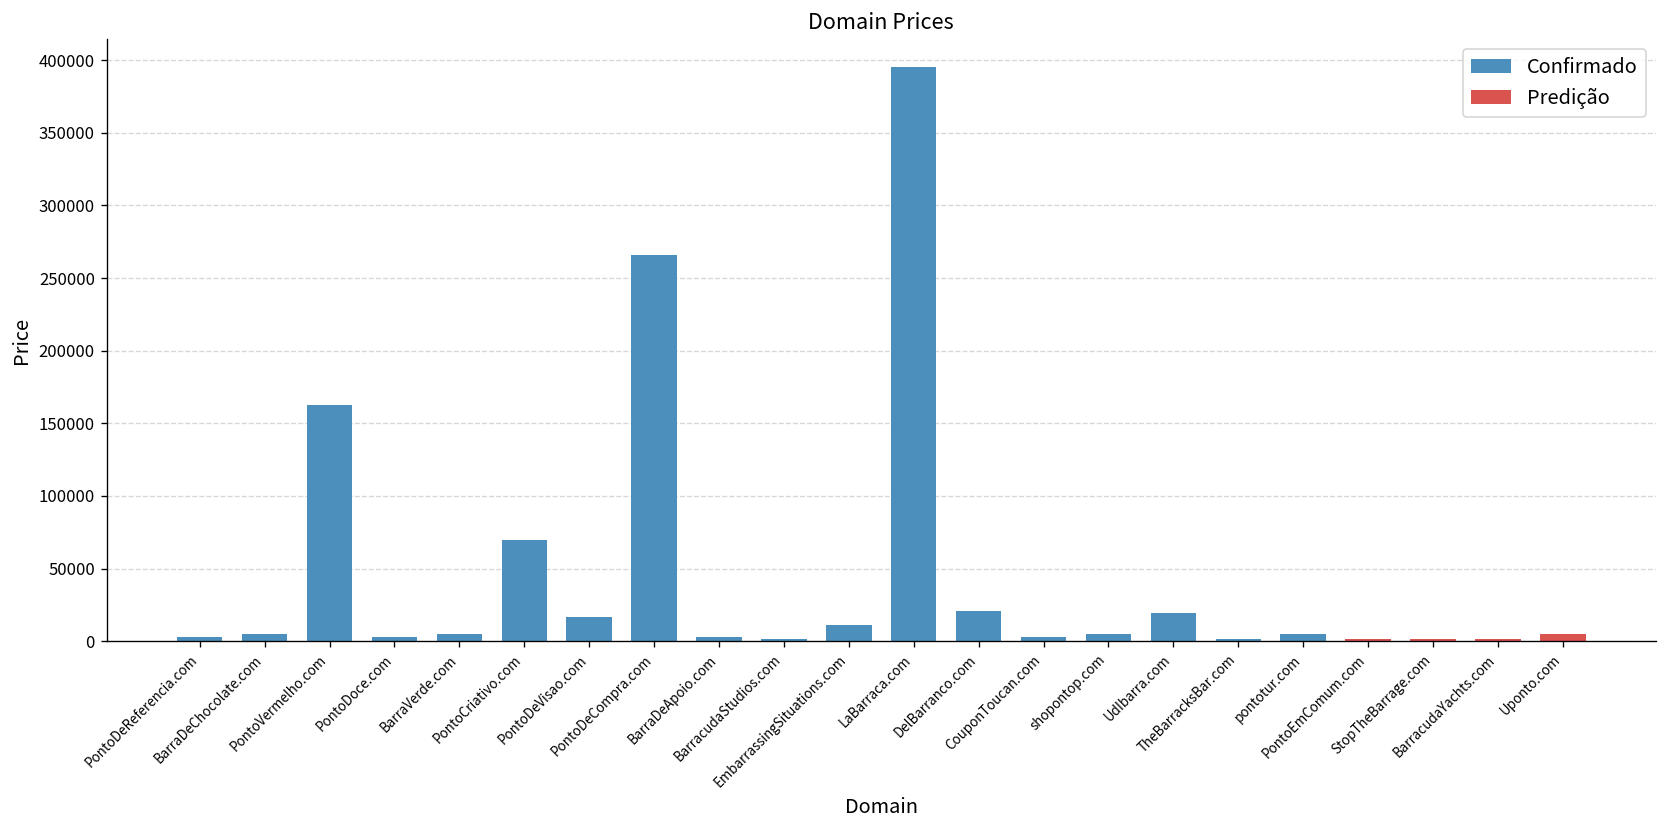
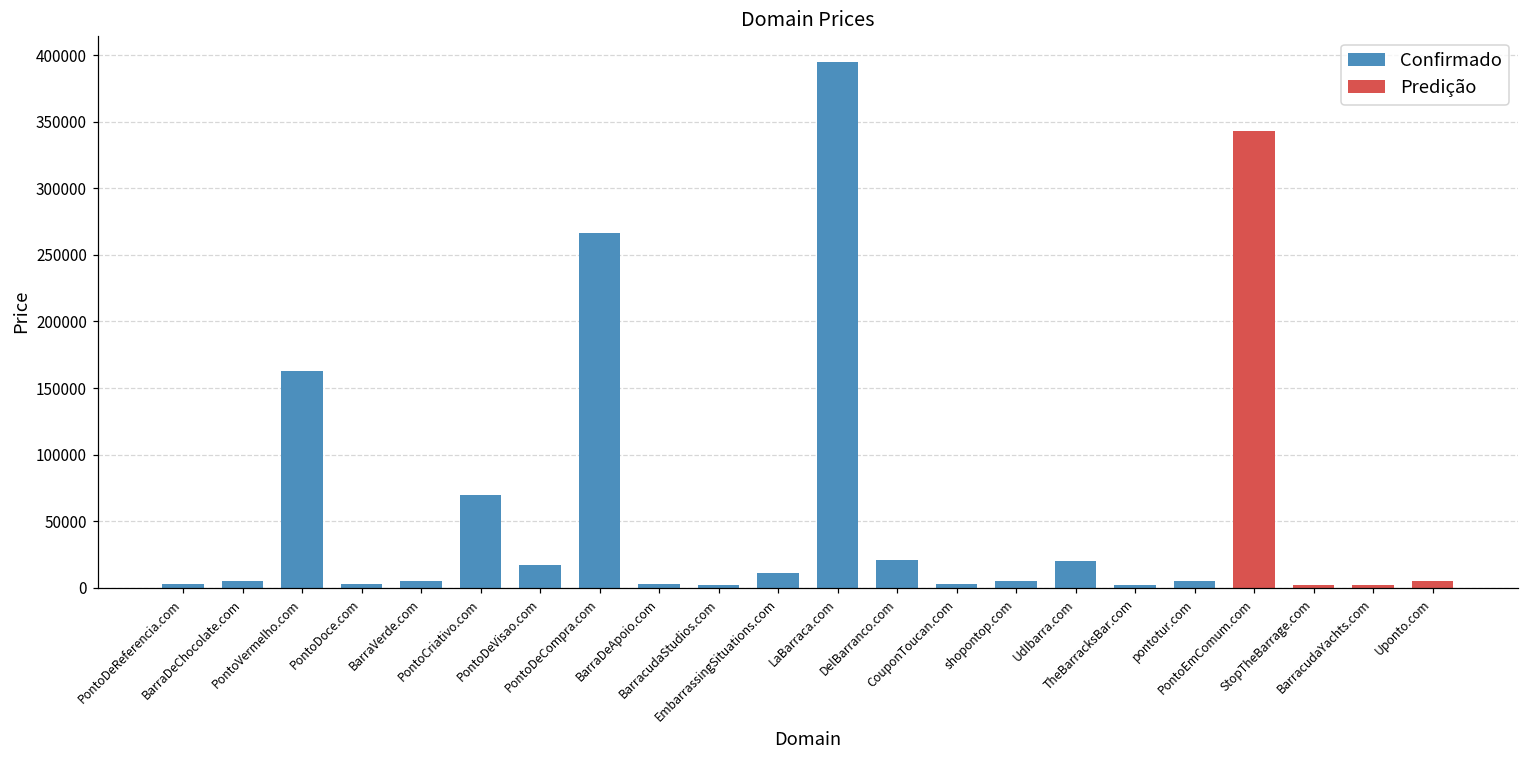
  {
    "Confirmado": {
      "PontoDeReferencia.com": 3000,
      "BarraDeChocolate.com": 5000,
      "PontoVermelho.com": 163000,
      "PontoDoce.com": 3000,
      "BarraVerde.com": 5000,
      "PontoCriativo.com": 70000,
      "PontoDeVisao.com": 17000,
      "PontoDeCompra.com": 266000,
      "BarraDeApoio.com": 3000,
      "EmbarrassingSituations.com": 12000,
      "LaBarraca.com": 395000,
      "DelBarranco.com": 21000,
      "CouponToucan.com": 3000,
      "shopontop.com": 5000,
      "UdIbarra.com": 20000,
      "pontotur.com": 5000
    },
    "Predição": {
-     "PontoEmComum.com": 2000,
+     "PontoEmComum.com": 343000,
      "Uponto.com": 5000
    }
  }
